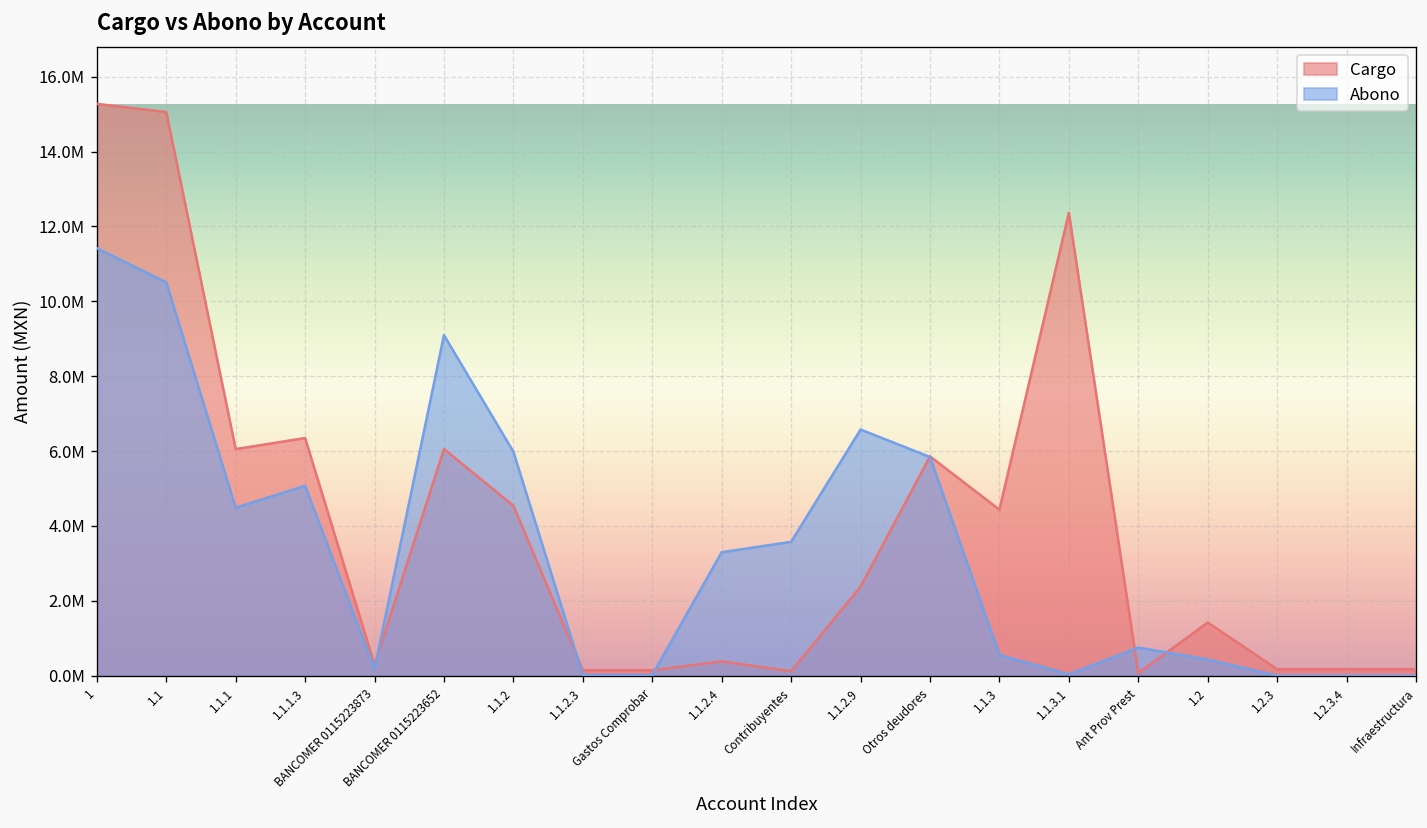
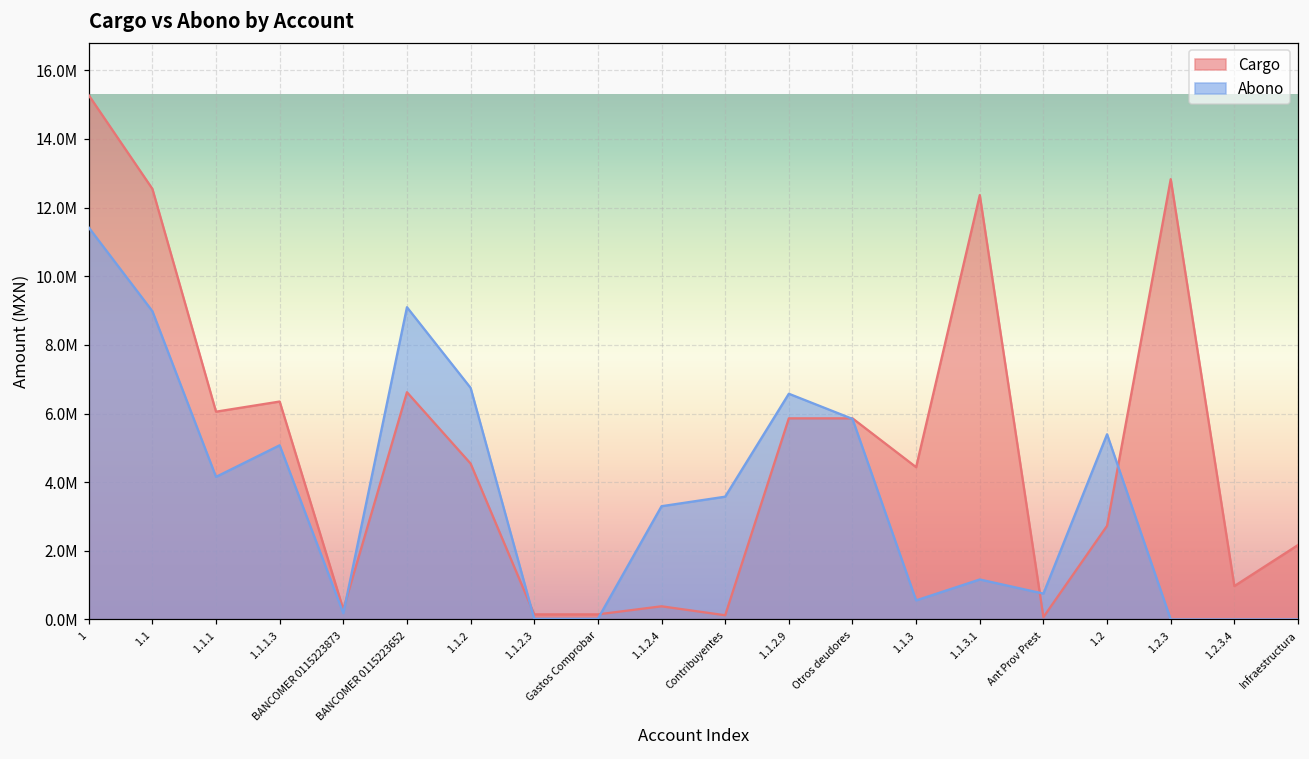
  {
    "Cargo": {
      "1": 15300000,
-     "1.1": 15100000,
+     "1.1": 12500000,
      "1.1.1": 6100000,
      "1.1.1.3": 6300000,
      "BANCOMER 0115223873": 300000,
-     "BANCOMER 0115223652": 6100000,
+     "BANCOMER 0115223652": 6600000,
      "1.1.2": 4500000,
      "1.1.2.3": 100000,
      "Gastos Comprobar": 100000,
      "1.1.2.4": 400000,
      "Contribuyentes": 100000,
-     "1.1.2.9": 2400000,
+     "1.1.2.9": 5900000,
      "1.1.3": 4400000,
      "1.1.3.1": 12400000,
      "Ant Prov Prest": 100000,
-     "1.2": 1400000,
-     "1.2.3": 200000,
-     "1.2.3.4": 200000,
-     "Infraestructura": 200000
+     "1.2": 2700000,
+     "1.2.3": 12800000,
+     "1.2.3.4": 1000000,
+     "Infraestructura": 2200000
    },
    "Abono": {
      "1": 11400000,
-     "1.1": 10500000,
-     "1.1.1": 4500000,
+     "1.1": 9000000,
+     "1.1.1": 4200000,
      "1.1.1.3": 5100000,
      "BANCOMER 0115223873": 200000,
      "BANCOMER 0115223652": 9100000,
-     "1.1.2": 6000000,
+     "1.1.2": 6700000,
      "1.1.2.3": 0,
      "Gastos Comprobar": 0,
      "1.1.2.4": 3300000,
      "Contribuyentes": 3600000,
      "1.1.2.9": 6600000,
      "1.1.3": 600000,
-     "1.1.3.1": 0,
+     "1.1.3.1": 1200000,
      "Ant Prov Prest": 800000,
-     "1.2": 400000,
+     "1.2": 5400000,
      "1.2.3": 0,
      "1.2.3.4": 0,
      "Infraestructura": 0
    }
  }
